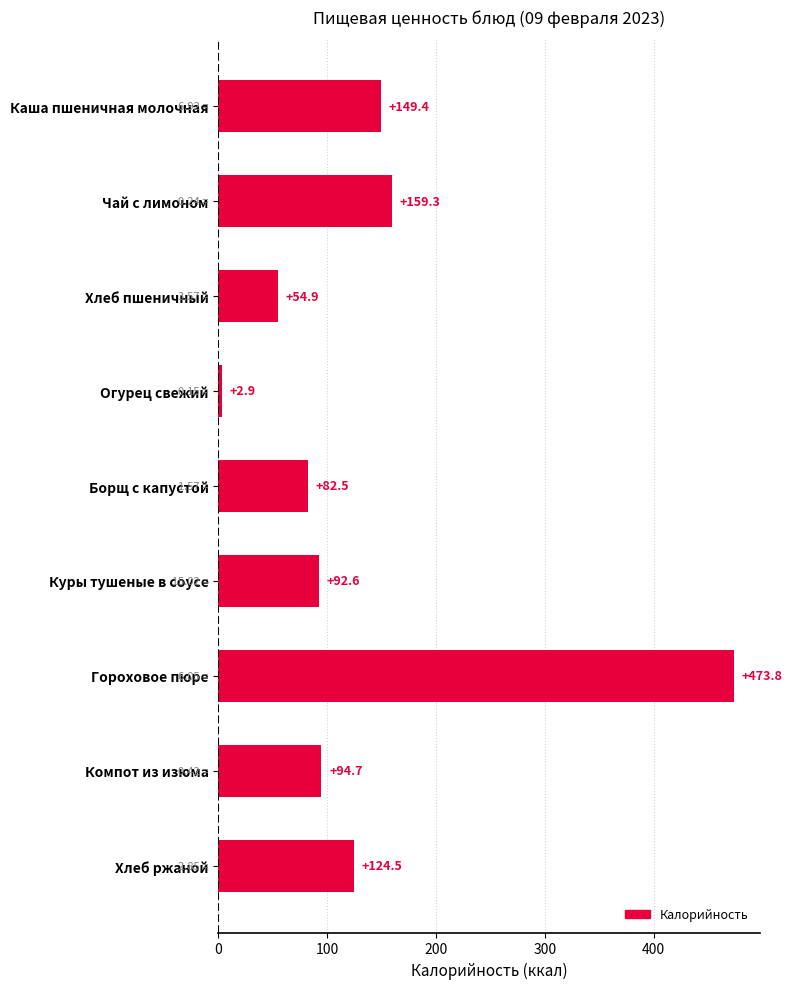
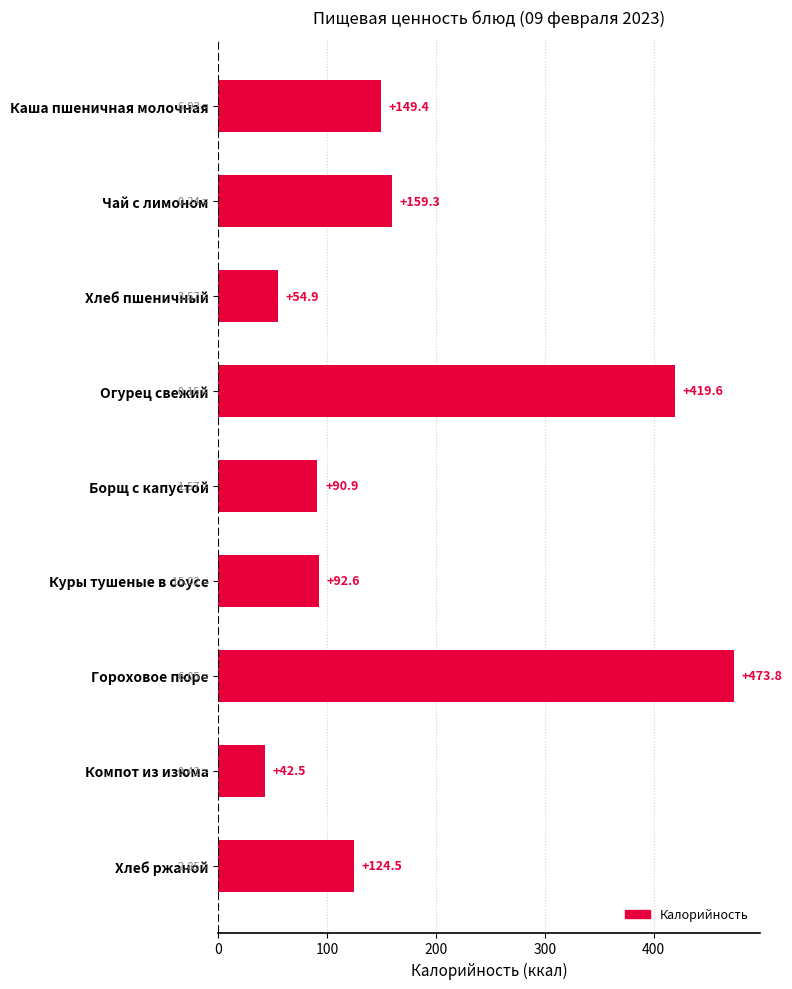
  {
    "Каша пшеничная молочная": "+149.4",
    "Чай с лимоном": "+159.3",
    "Хлеб пшеничный": "+54.9",
-   "Огурец свежий": "+2.9",
-   "Борщ с капустой": "+82.5",
+   "Огурец свежий": "+419.6",
+   "Борщ с капустой": "+90.9",
    "Куры тушеные в соусе": "+92.6",
    "Гороховое пюре": "+473.8",
-   "Компот из изюма": "+94.7",
+   "Компот из изюма": "+42.5",
    "Хлеб ржаной": "+124.5"
  }
